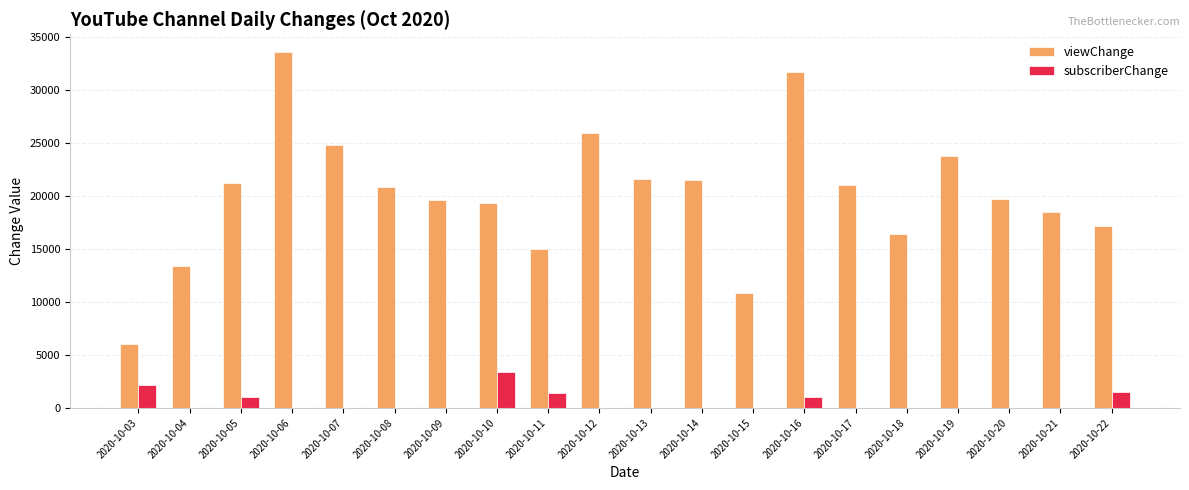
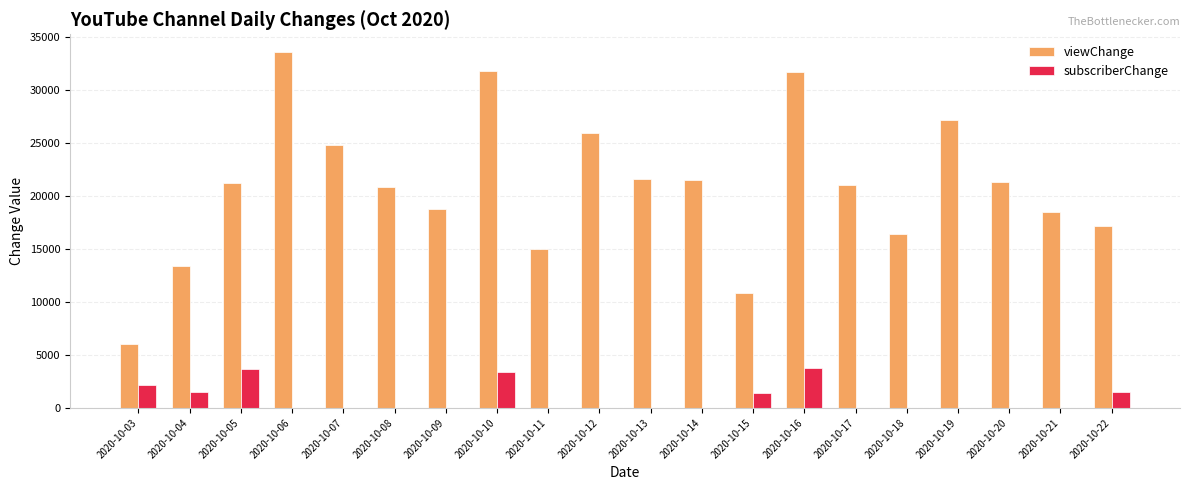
  {
    "viewChange": {
      "2020-10-03": 6000,
      "2020-10-04": 13300,
      "2020-10-05": 21200,
      "2020-10-06": 33500,
      "2020-10-07": 24800,
      "2020-10-08": 20800,
-     "2020-10-09": 19500,
-     "2020-10-10": 19300,
+     "2020-10-09": 18700,
+     "2020-10-10": 31700,
      "2020-10-11": 14900,
      "2020-10-12": 25900,
      "2020-10-13": 21500,
      "2020-10-14": 21400,
      "2020-10-15": 10800,
      "2020-10-16": 31700,
      "2020-10-17": 21000,
      "2020-10-18": 16400,
-     "2020-10-19": 23700,
-     "2020-10-20": 19700,
+     "2020-10-19": 27200,
+     "2020-10-20": 21300,
      "2020-10-21": 18500,
      "2020-10-22": 17100
    },
    "subscriberChange": {
      "2020-10-03": 2200,
-     "2020-10-04": 0,
-     "2020-10-05": 1000,
+     "2020-10-04": 1500,
+     "2020-10-05": 3700,
      "2020-10-06": 0,
      "2020-10-07": 0,
      "2020-10-08": 0,
      "2020-10-09": 0,
      "2020-10-10": 3400,
-     "2020-10-11": 1400,
+     "2020-10-11": 0,
      "2020-10-12": 0,
      "2020-10-13": 0,
      "2020-10-14": 0,
-     "2020-10-15": 0,
-     "2020-10-16": 1000,
+     "2020-10-15": 1400,
+     "2020-10-16": 3700,
      "2020-10-17": 0,
      "2020-10-18": 0,
      "2020-10-19": 0,
      "2020-10-20": 0,
      "2020-10-21": 0,
      "2020-10-22": 1500
    }
  }
